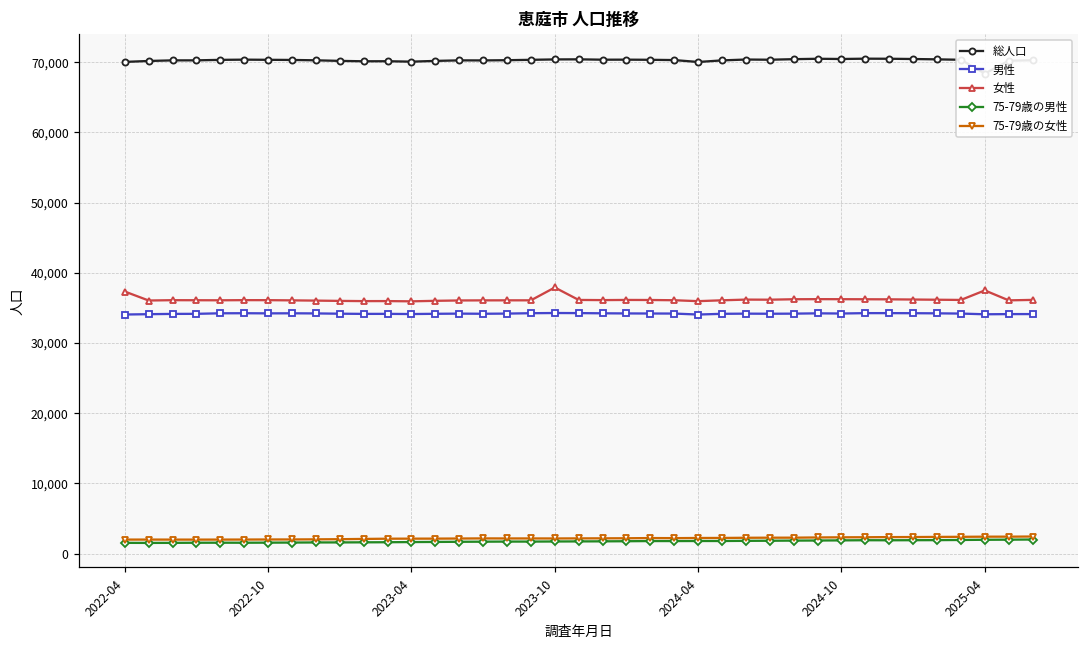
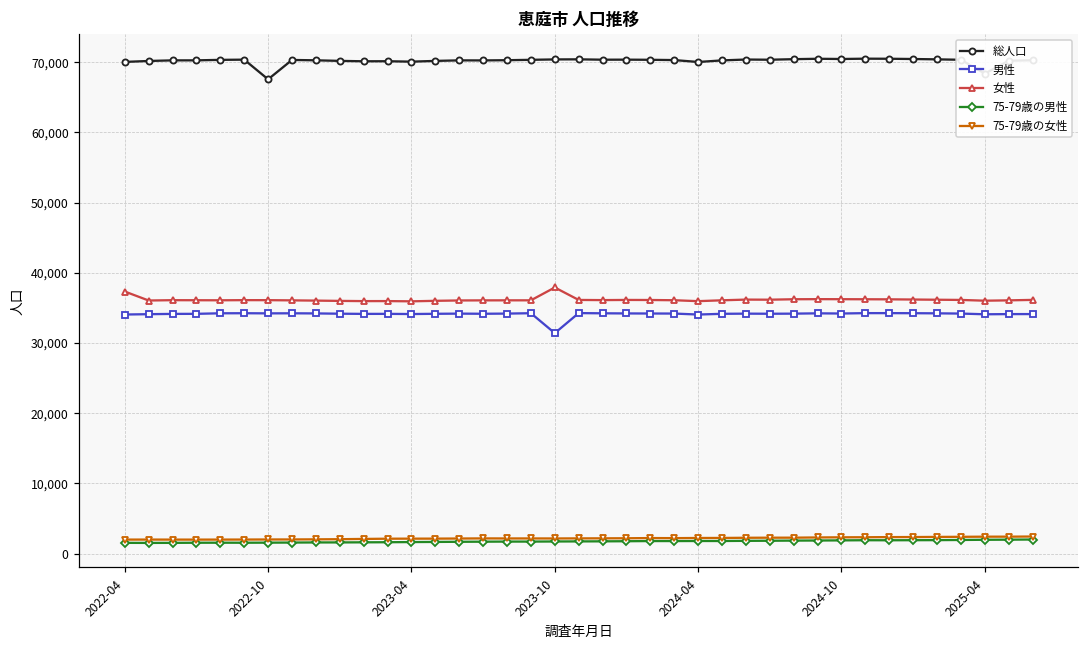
  {
    "総人口": {
      "2022-04": "70,000",
-     "2022-10": "70,000",
+     "2022-10": "68,000",
      "2023-04": "70,000",
      "2023-10": "70,000",
      "2024-04": "70,000",
      "2024-10": "70,000"
    },
    "男性": {
      "2022-04": "34,000",
      "2022-10": "34,000",
      "2023-04": "34,000",
-     "2023-10": "34,000",
+     "2023-10": "31,000",
      "2024-04": "34,000",
      "2024-10": "34,000",
      "2025-04": "34,000"
    },
    "女性": {
      "2022-04": "37,000",
      "2022-10": "36,000",
      "2023-04": "36,000",
      "2023-10": "38,000",
      "2024-04": "36,000",
      "2024-10": "36,000",
-     "2025-04": "37,000"
+     "2025-04": "36,000"
    },
    "75-79歳の男性": {
      "2022-04": "2,000",
      "2022-10": "2,000",
      "2023-04": "2,000",
      "2023-10": "2,000",
      "2024-04": "2,000",
      "2024-10": "2,000",
      "2025-04": "2,000"
    },
    "75-79歳の女性": {
      "2022-04": "2,000",
      "2022-10": "2,000",
      "2023-04": "2,000",
      "2023-10": "2,000",
      "2024-04": "2,000",
      "2024-10": "2,000",
      "2025-04": "2,000"
    }
  }
